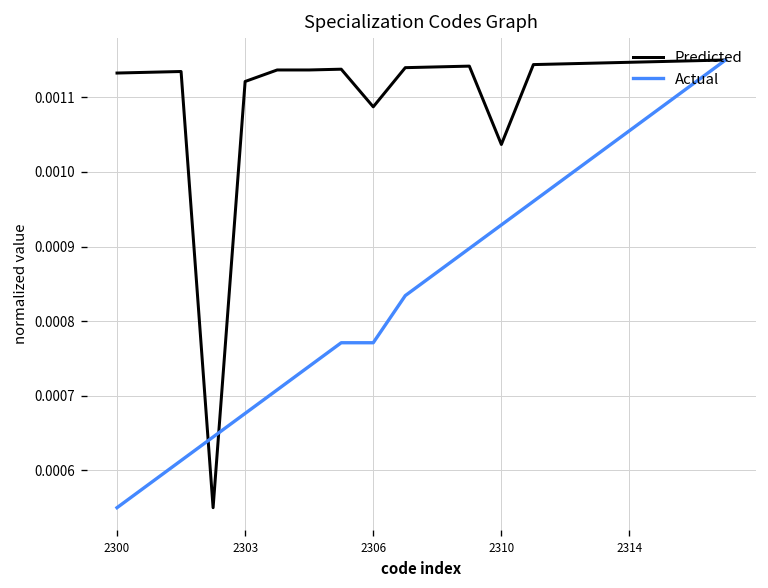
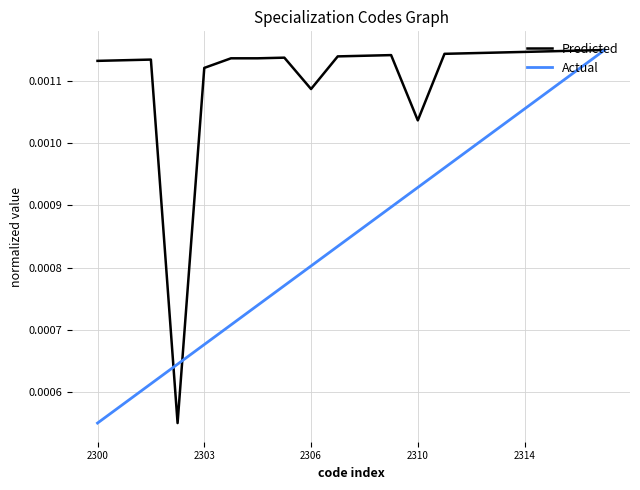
  {
    "Predicted": {
      "2300": 0.00113,
      "2303": 0.00112,
      "2306": 0.00109,
      "2310": 0.00104,
      "2314": 0.00115
    },
    "Actual": {
      "2300": 0.00055,
      "2303": 0.00068,
-     "2306": 0.00077,
+     "2306": 0.00080,
      "2310": 0.00093,
      "2314": 0.00106
    }
  }
